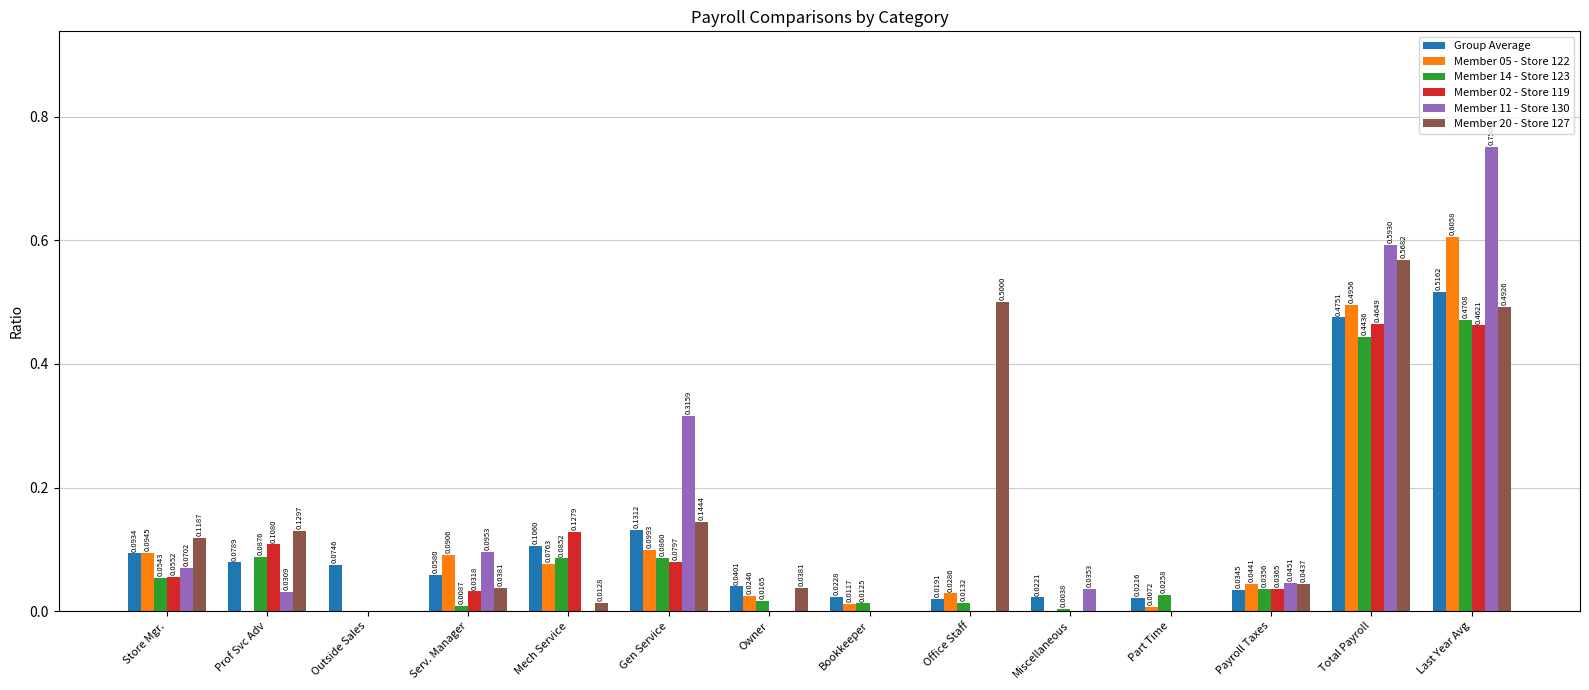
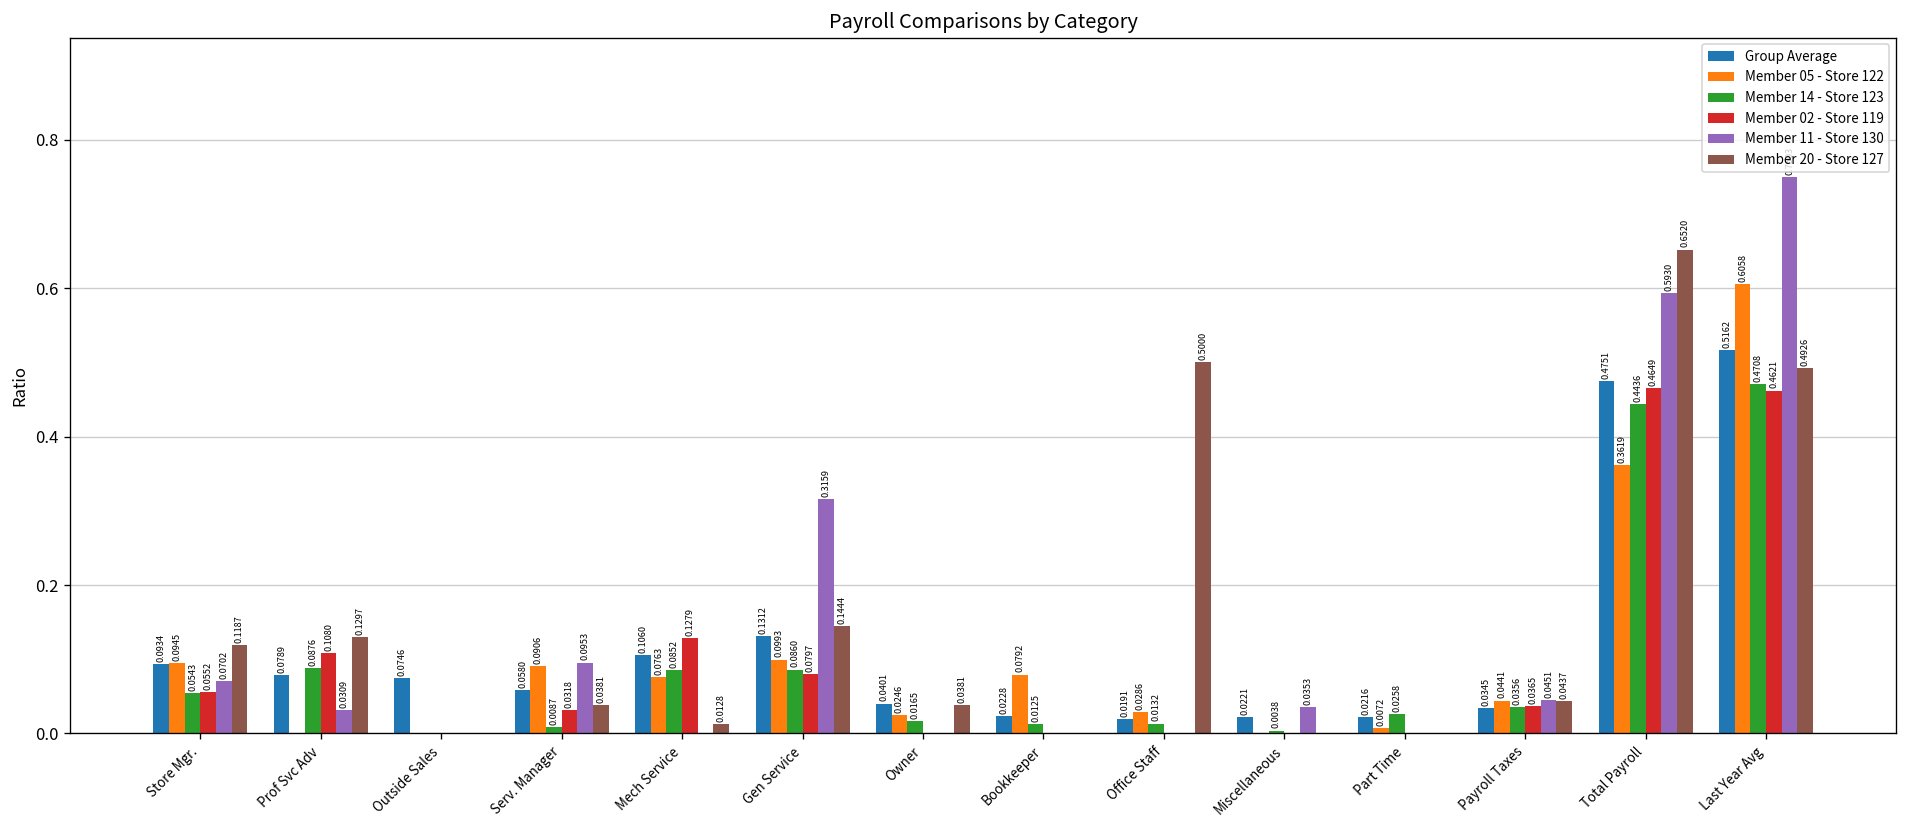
  {
    "Group Average": {
      "Store Mgr.": 0.0934,
      "Prof Svc Adv": 0.0789,
      "Outside Sales": 0.0746,
      "Serv. Manager": 0.0580,
      "Mech Service": 0.1060,
      "Gen Service": 0.1312,
      "Owner": 0.0401,
      "Bookkeeper": 0.0228,
      "Office Staff": 0.0191,
      "Miscellaneous": 0.0221,
      "Part Time": 0.0216,
      "Payroll Taxes": 0.0345,
      "Total Payroll": 0.4751,
      "Last Year Avg": 0.5162
    },
    "Member 05 - Store 122": {
      "Store Mgr.": 0.0945,
      "Serv. Manager": 0.0906,
      "Mech Service": 0.0763,
      "Gen Service": 0.0993,
      "Owner": 0.0246,
-     "Bookkeeper": 0.0117,
+     "Bookkeeper": 0.0792,
      "Office Staff": 0.0286,
      "Part Time": 0.0072,
      "Payroll Taxes": 0.0441,
-     "Total Payroll": 0.4956,
+     "Total Payroll": 0.3619,
      "Last Year Avg": 0.6058
    },
    "Member 14 - Store 123": {
      "Store Mgr.": 0.0543,
      "Prof Svc Adv": 0.0876,
      "Serv. Manager": 0.0087,
      "Mech Service": 0.0852,
      "Gen Service": 0.0860,
      "Owner": 0.0165,
      "Bookkeeper": 0.0125,
      "Office Staff": 0.0132,
      "Miscellaneous": 0.0038,
      "Part Time": 0.0258,
      "Payroll Taxes": 0.0356,
      "Total Payroll": 0.4436,
      "Last Year Avg": 0.4708
    },
    "Member 02 - Store 119": {
      "Store Mgr.": 0.0552,
      "Prof Svc Adv": 0.1080,
      "Serv. Manager": 0.0318,
      "Mech Service": 0.1279,
      "Gen Service": 0.0797,
      "Payroll Taxes": 0.0365,
      "Total Payroll": 0.4649,
      "Last Year Avg": 0.4621
    },
    "Member 11 - Store 130": {
      "Store Mgr.": 0.0702,
      "Prof Svc Adv": 0.0309,
      "Serv. Manager": 0.0953,
      "Gen Service": 0.3159,
      "Miscellaneous": 0.0353,
      "Payroll Taxes": 0.0451,
      "Total Payroll": 0.5930
    },
    "Member 20 - Store 127": {
      "Store Mgr.": 0.1187,
      "Prof Svc Adv": 0.1297,
      "Serv. Manager": 0.0381,
      "Mech Service": 0.0128,
      "Gen Service": 0.1444,
      "Owner": 0.0381,
      "Office Staff": 0.5000,
      "Payroll Taxes": 0.0437,
-     "Total Payroll": 0.5682,
+     "Total Payroll": 0.6520,
      "Last Year Avg": 0.4926
    }
  }
